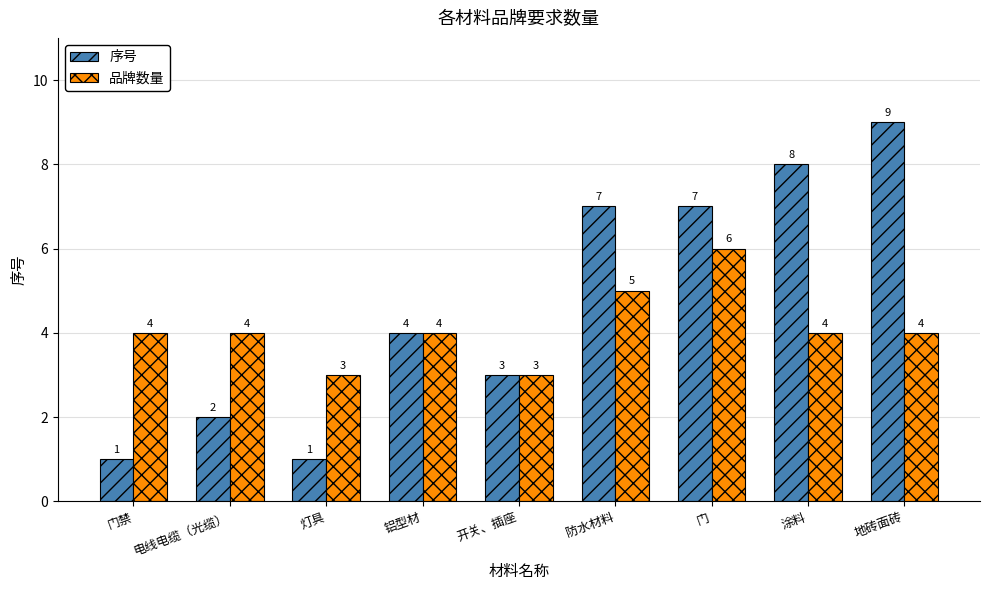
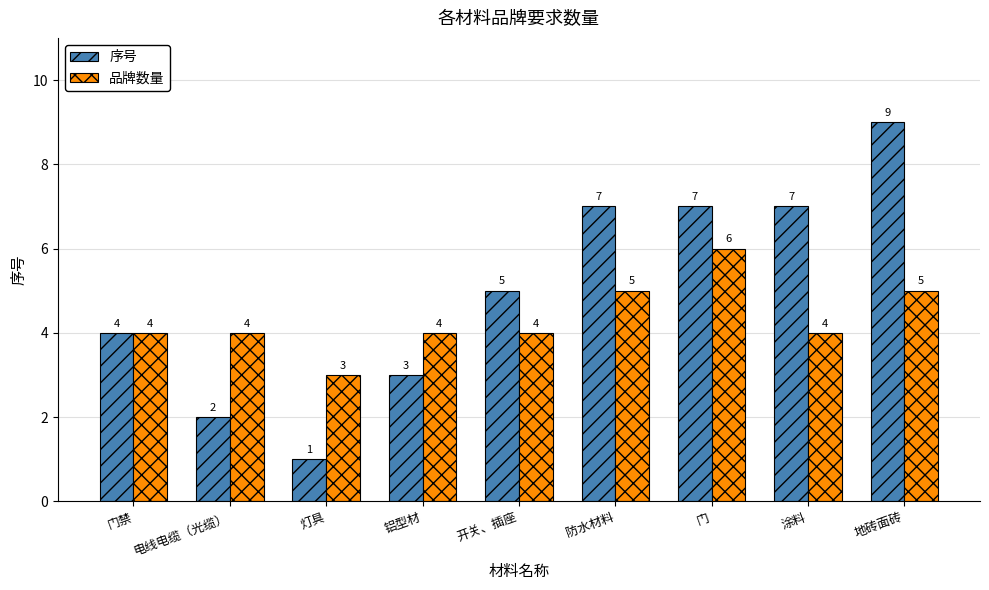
  {
    "序号": {
-     "门禁": 1,
+     "门禁": 4,
      "电线电缆（光缆）": 2,
      "灯具": 1,
-     "铝型材": 4,
-     "开关、插座": 3,
+     "铝型材": 3,
+     "开关、插座": 5,
      "防水材料": 7,
      "门": 7,
-     "涂料": 8,
+     "涂料": 7,
      "地砖面砖": 9
    },
    "品牌数量": {
      "门禁": 4,
      "电线电缆（光缆）": 4,
      "灯具": 3,
      "铝型材": 4,
-     "开关、插座": 3,
+     "开关、插座": 4,
      "防水材料": 5,
      "门": 6,
      "涂料": 4,
-     "地砖面砖": 4
+     "地砖面砖": 5
    }
  }
